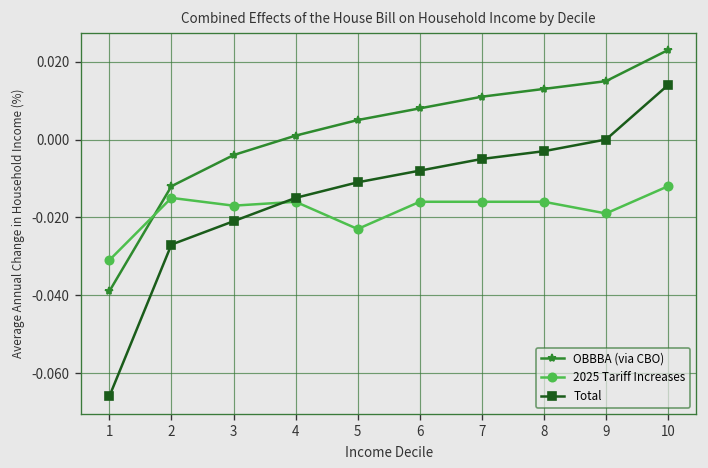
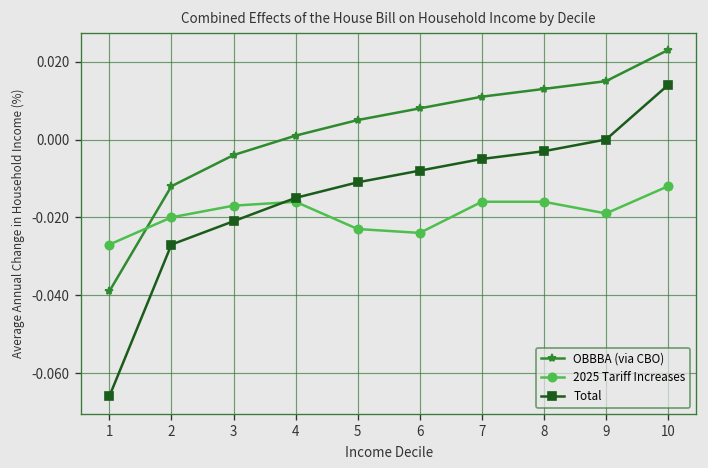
  {
    "2025 Tariff Increases": {
-     "1": -0.031,
-     "2": -0.015,
+     "1": -0.027,
+     "2": -0.020,
      "3": -0.017,
      "4": -0.016,
      "5": -0.023,
-     "6": -0.016,
+     "6": -0.024,
      "7": -0.016,
      "8": -0.016,
      "9": -0.019,
      "10": -0.012
    }
  }
